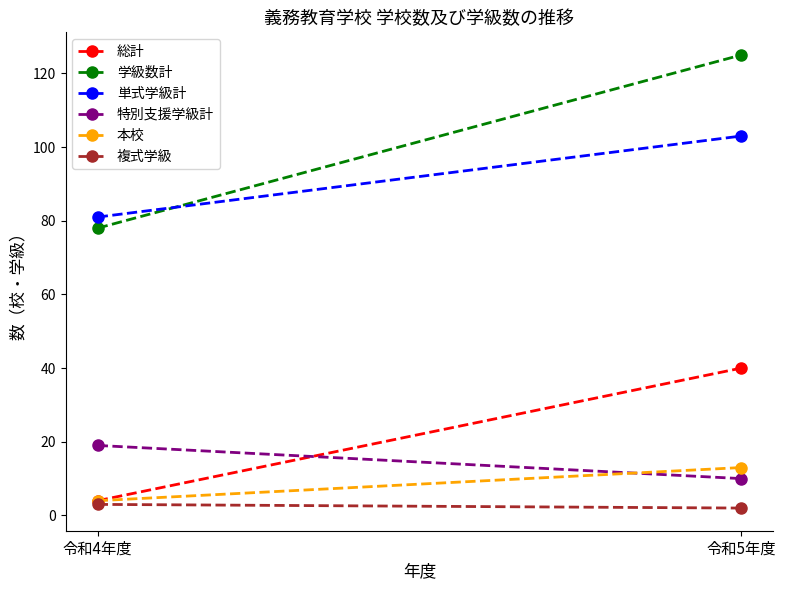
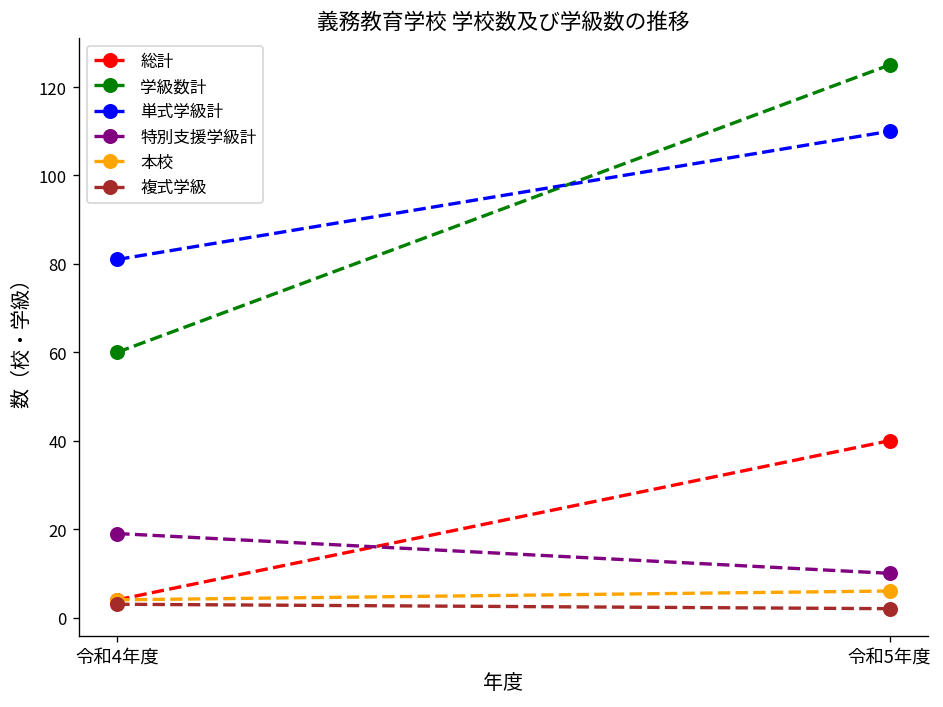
  {
    "総計": {
      "令和5年度": 40
    },
    "学級数計": {
-     "令和4年度": 78,
+     "令和4年度": 60,
      "令和5年度": 125
    },
    "単式学級計": {
      "令和4年度": 81,
-     "令和5年度": 103
+     "令和5年度": 110
    },
    "特別支援学級計": {
      "令和4年度": 19,
      "令和5年度": 10
    },
    "本校": {
-     "令和5年度": 13
+     "令和5年度": 6
    },
    "複式学級": {
      "令和4年度": 3,
      "令和5年度": 2
    }
  }
